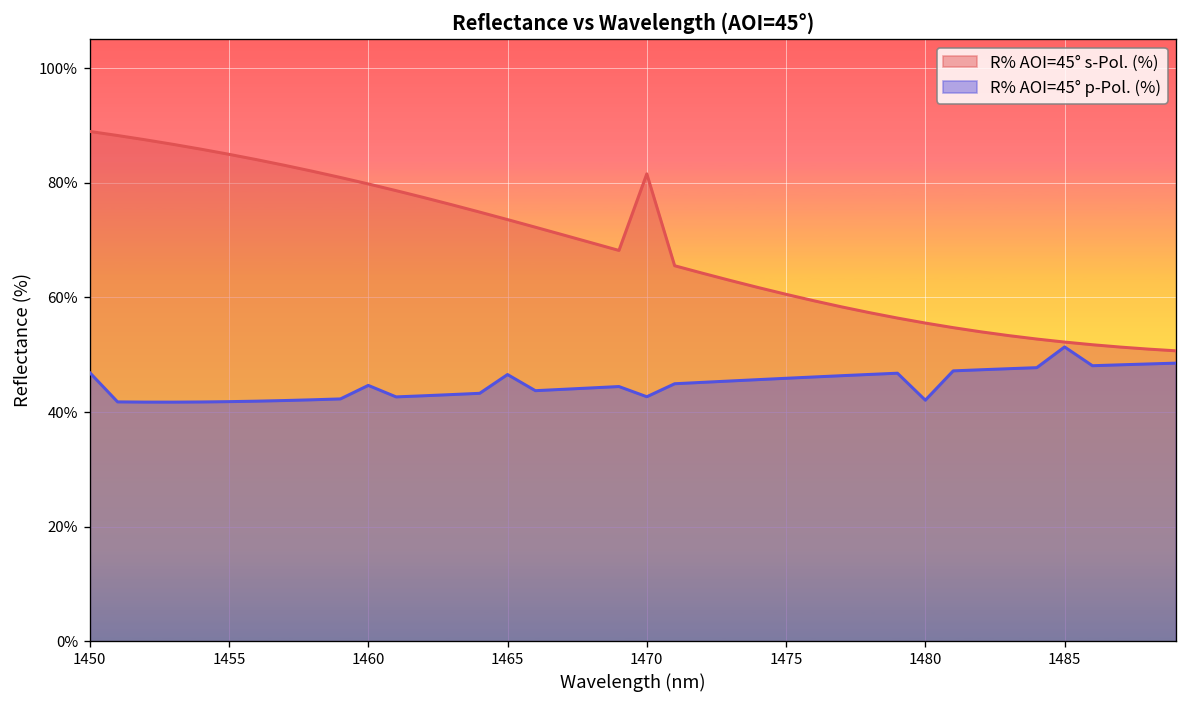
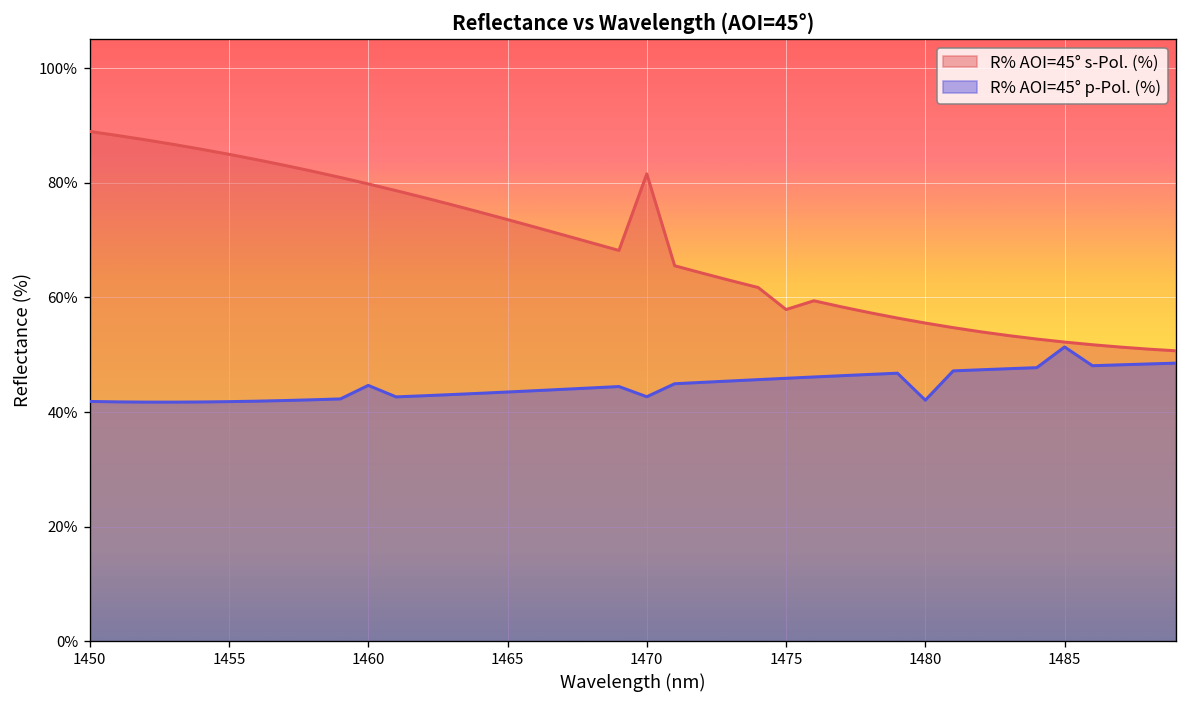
  {
    "R% AOI=45° s-Pol. (%)": {
      "1450": "89%",
      "1455": "85%",
      "1460": "80%",
      "1465": "74%",
      "1470": "82%",
-     "1475": "61%",
+     "1475": "58%",
      "1480": "56%",
      "1485": "52%"
    },
    "R% AOI=45° p-Pol. (%)": {
-     "1450": "47%",
+     "1450": "42%",
      "1455": "42%",
      "1460": "45%",
-     "1465": "47%",
+     "1465": "44%",
      "1470": "43%",
      "1475": "46%",
      "1480": "42%",
      "1485": "51%"
    }
  }
